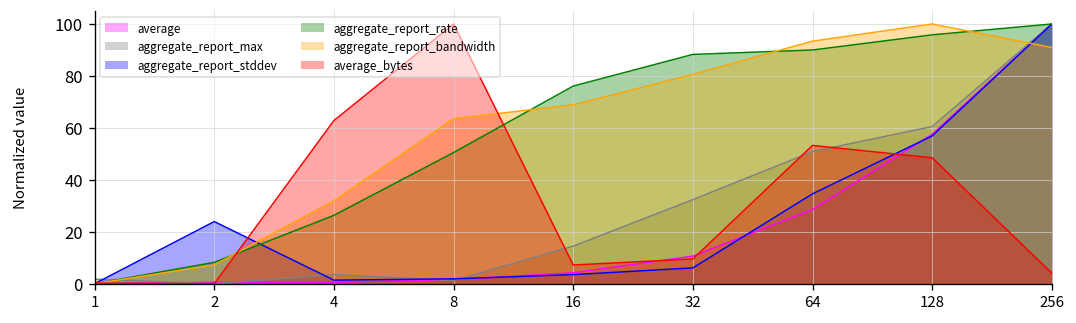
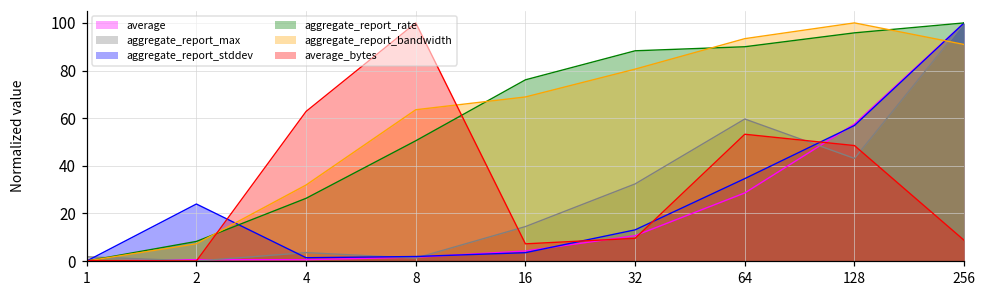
  {
    "average": {
      "64": 29
    },
    "aggregate_report_max": {
      "1": 2,
      "4": 4,
      "16": 14,
      "32": 32,
-     "64": 51,
-     "128": 61
+     "64": 60,
+     "128": 43
    },
    "aggregate_report_stddev": {
      "2": 24,
-     "32": 6,
+     "32": 13,
      "64": 35
    },
    "aggregate_report_rate": {
      "4": 26,
      "8": 50,
      "16": 76,
      "32": 88,
      "64": 90,
      "128": 96
    },
    "aggregate_report_bandwidth": {
      "4": 32,
      "8": 64,
      "16": 69,
      "32": 81,
      "64": 93,
      "128": 100,
      "256": 91
    },
    "average_bytes": {
      "4": 63,
      "16": 7,
      "64": 53,
      "128": 48,
-     "256": 4
+     "256": 9
    }
  }
